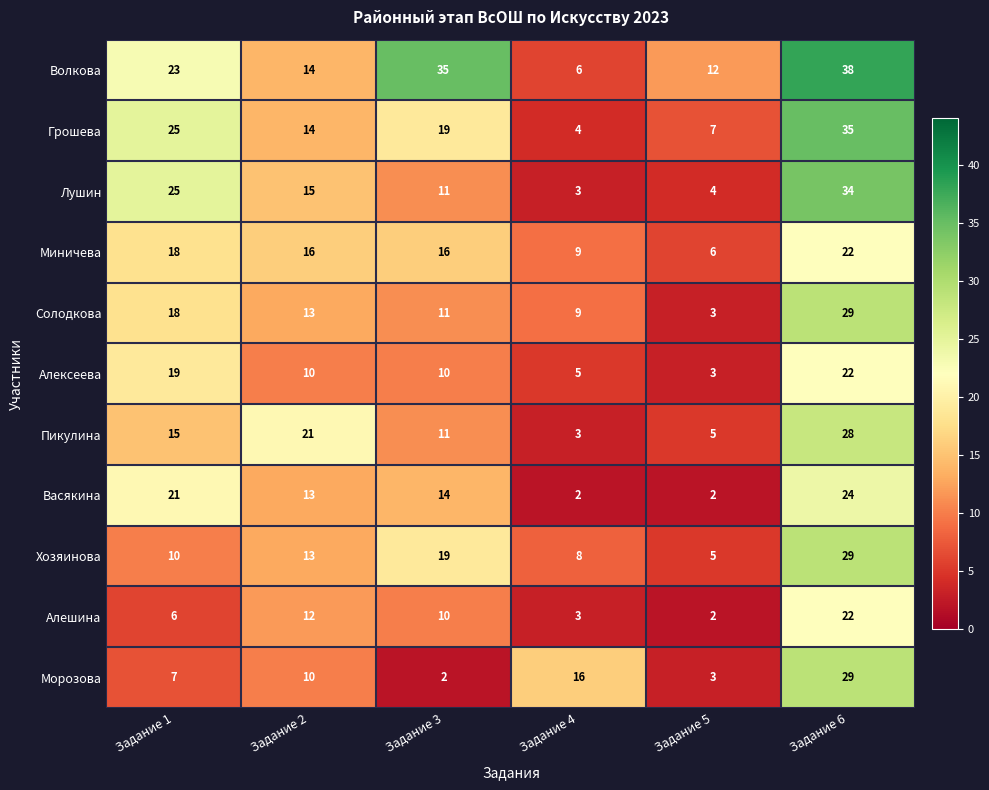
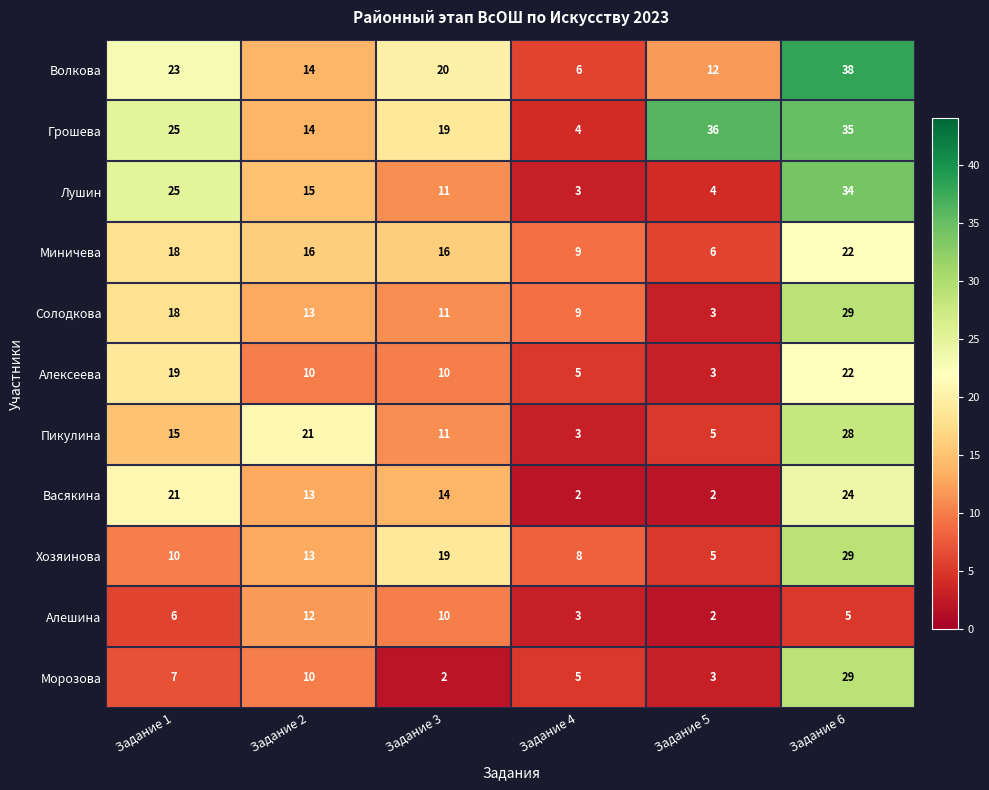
  {
    "Волкова": {
      "Задание 1": 23,
      "Задание 2": 14,
-     "Задание 3": 35,
+     "Задание 3": 20,
      "Задание 4": 6,
      "Задание 5": 12,
      "Задание 6": 38
    },
    "Грошева": {
      "Задание 1": 25,
      "Задание 2": 14,
      "Задание 3": 19,
      "Задание 4": 4,
-     "Задание 5": 7,
+     "Задание 5": 36,
      "Задание 6": 35
    },
    "Лушин": {
      "Задание 1": 25,
      "Задание 2": 15,
      "Задание 3": 11,
      "Задание 4": 3,
      "Задание 5": 4,
      "Задание 6": 34
    },
    "Миничева": {
      "Задание 1": 18,
      "Задание 2": 16,
      "Задание 3": 16,
      "Задание 4": 9,
      "Задание 5": 6,
      "Задание 6": 22
    },
    "Солодкова": {
      "Задание 1": 18,
      "Задание 2": 13,
      "Задание 3": 11,
      "Задание 4": 9,
      "Задание 5": 3,
      "Задание 6": 29
    },
    "Алексеева": {
      "Задание 1": 19,
      "Задание 2": 10,
      "Задание 3": 10,
      "Задание 4": 5,
      "Задание 5": 3,
      "Задание 6": 22
    },
    "Пикулина": {
      "Задание 1": 15,
      "Задание 2": 21,
      "Задание 3": 11,
      "Задание 4": 3,
      "Задание 5": 5,
      "Задание 6": 28
    },
    "Васякина": {
      "Задание 1": 21,
      "Задание 2": 13,
      "Задание 3": 14,
      "Задание 4": 2,
      "Задание 5": 2,
      "Задание 6": 24
    },
    "Хозяинова": {
      "Задание 1": 10,
      "Задание 2": 13,
      "Задание 3": 19,
      "Задание 4": 8,
      "Задание 5": 5,
      "Задание 6": 29
    },
    "Алешина": {
      "Задание 1": 6,
      "Задание 2": 12,
      "Задание 3": 10,
      "Задание 4": 3,
      "Задание 5": 2,
-     "Задание 6": 22
+     "Задание 6": 5
    },
    "Морозова": {
      "Задание 1": 7,
      "Задание 2": 10,
      "Задание 3": 2,
-     "Задание 4": 16,
+     "Задание 4": 5,
      "Задание 5": 3,
      "Задание 6": 29
    }
  }
